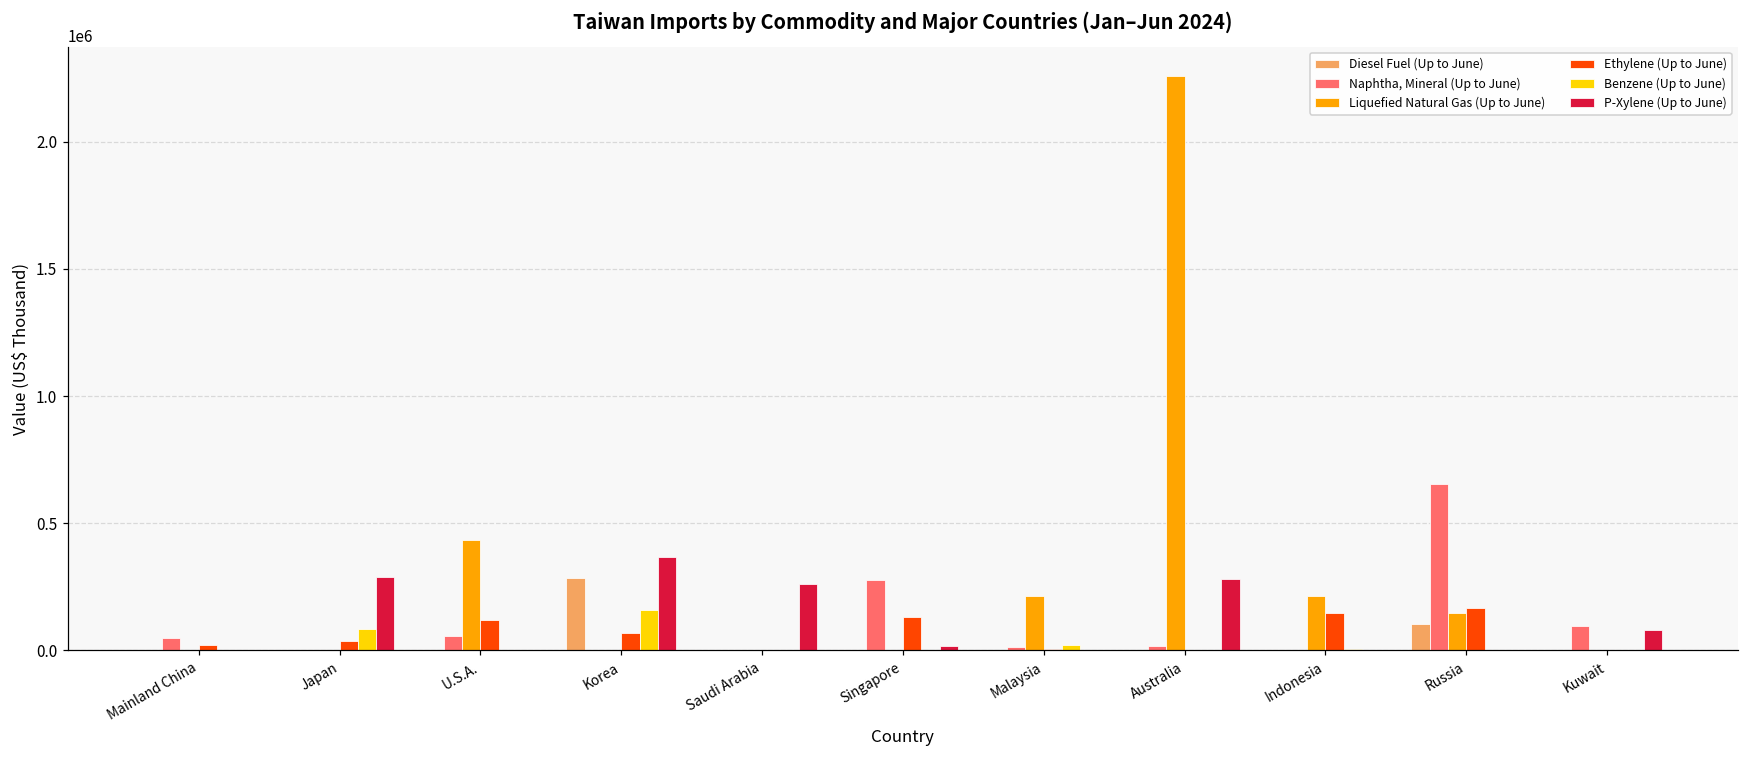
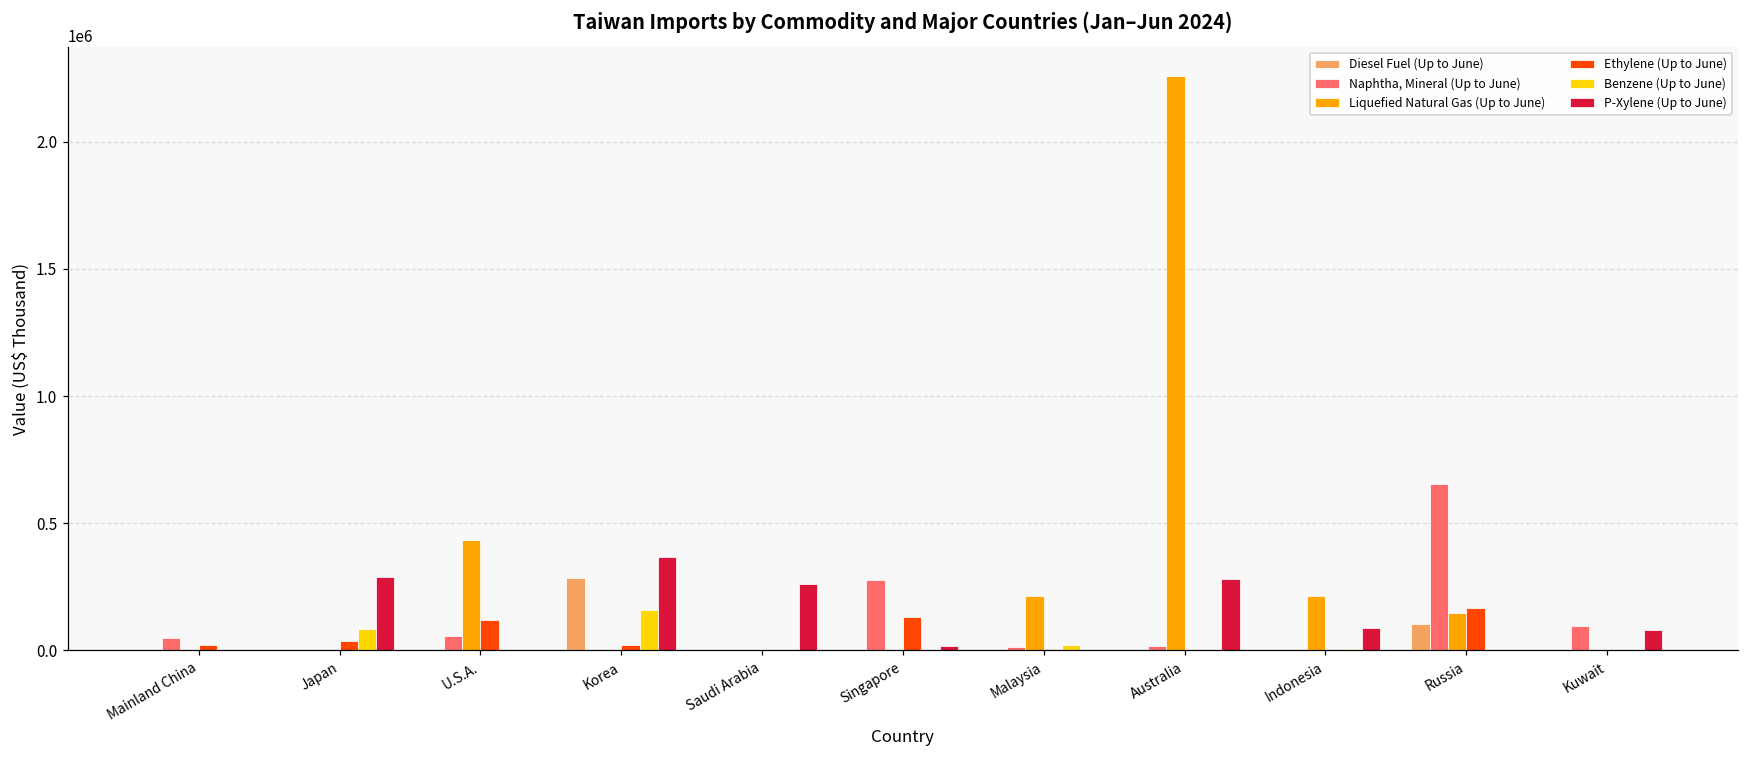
  {
    "Ethylene (Up to June)": {
      "Mainland China": 20000,
      "Japan": 40000,
      "U.S.A.": 120000,
-     "Korea": 70000,
+     "Korea": 20000,
      "Saudi Arabia": 0,
      "Singapore": 130000,
      "Australia": 0,
-     "Indonesia": 150000,
+     "Indonesia": 0,
      "Russia": 170000,
      "Kuwait": 0
    },
    "P-Xylene (Up to June)": {
      "Mainland China": 0,
      "Japan": 290000,
      "U.S.A.": 0,
      "Korea": 370000,
      "Saudi Arabia": 260000,
      "Singapore": 20000,
      "Malaysia": 0,
      "Australia": 280000,
-     "Indonesia": 0,
+     "Indonesia": 90000,
      "Russia": 0,
      "Kuwait": 80000
    }
  }
